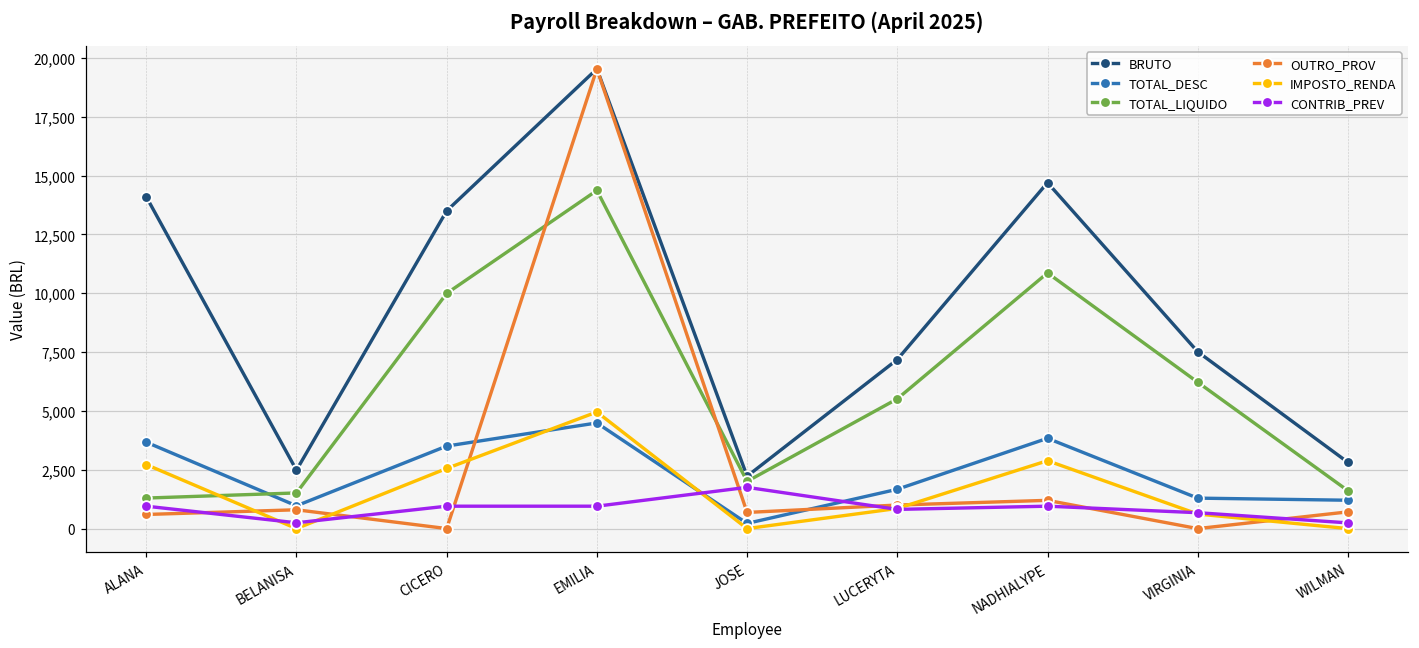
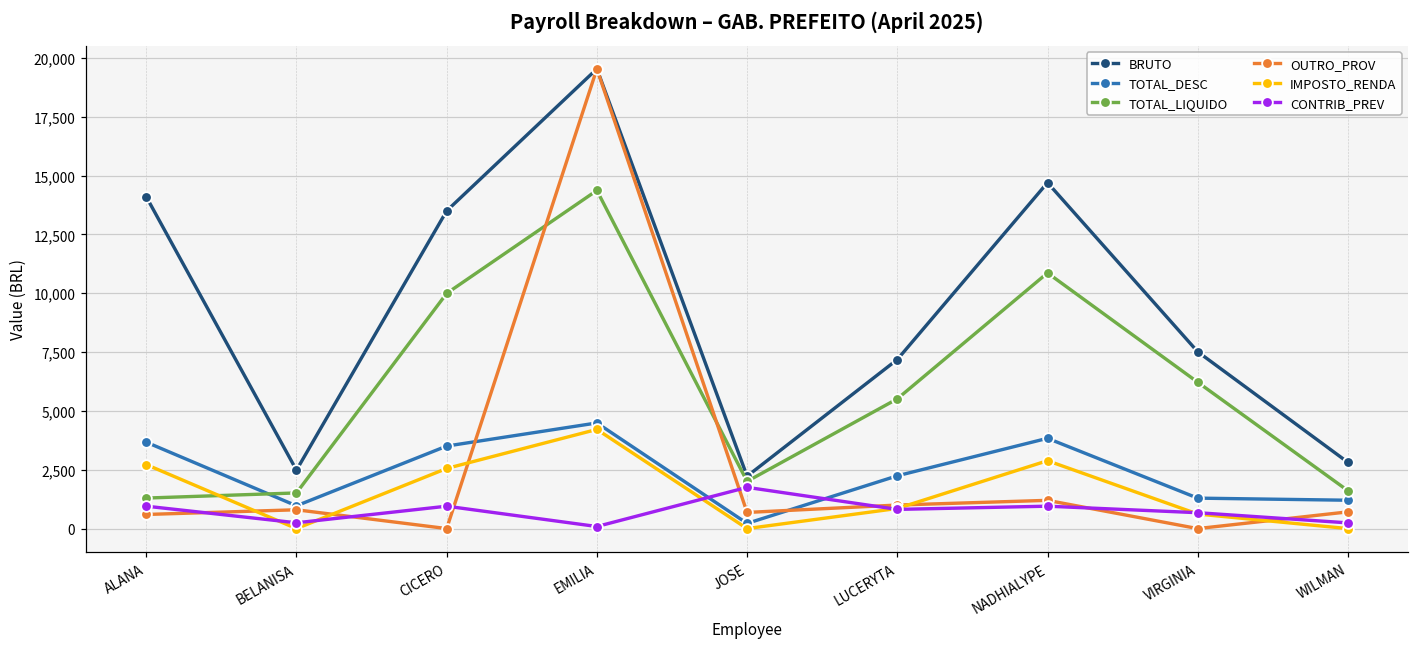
  {
    "BRUTO": {
      "ALANA": "14,100",
      "BELANISA": "2,500",
      "CICERO": "13,500",
      "JOSE": "2,200",
      "LUCERYTA": "7,200",
      "NADHIALYPE": "14,700",
      "VIRGINIA": "7,500",
      "WILMAN": "2,800"
    },
    "TOTAL_DESC": {
      "ALANA": "3,700",
      "BELANISA": "1,000",
      "CICERO": "3,500",
      "EMILIA": "4,500",
      "JOSE": "200",
-     "LUCERYTA": "1,700",
+     "LUCERYTA": "2,200",
      "NADHIALYPE": "3,800",
      "VIRGINIA": "1,300",
      "WILMAN": "1,200"
    },
    "TOTAL_LIQUIDO": {
      "ALANA": "1,300",
      "BELANISA": "1,500",
      "CICERO": "10,000",
      "EMILIA": "14,400",
      "JOSE": "2,000",
      "LUCERYTA": "5,500",
      "NADHIALYPE": "10,900",
      "VIRGINIA": "6,200",
      "WILMAN": "1,600"
    },
    "OUTRO_PROV": {
      "ALANA": "600",
      "BELANISA": "800",
      "CICERO": "0",
      "JOSE": "700",
      "LUCERYTA": "1,000",
      "NADHIALYPE": "1,200",
      "VIRGINIA": "0",
      "WILMAN": "700"
    },
    "IMPOSTO_RENDA": {
      "ALANA": "2,700",
      "BELANISA": "0",
      "CICERO": "2,600",
-     "EMILIA": "5,000",
+     "EMILIA": "4,200",
      "JOSE": "0",
      "NADHIALYPE": "2,900",
      "WILMAN": "0"
    },
    "CONTRIB_PREV": {
      "ALANA": "1,000",
      "BELANISA": "200",
      "CICERO": "1,000",
-     "EMILIA": "1,000",
+     "EMILIA": "100",
      "JOSE": "1,800",
      "NADHIALYPE": "1,000",
      "WILMAN": "200"
    }
  }
